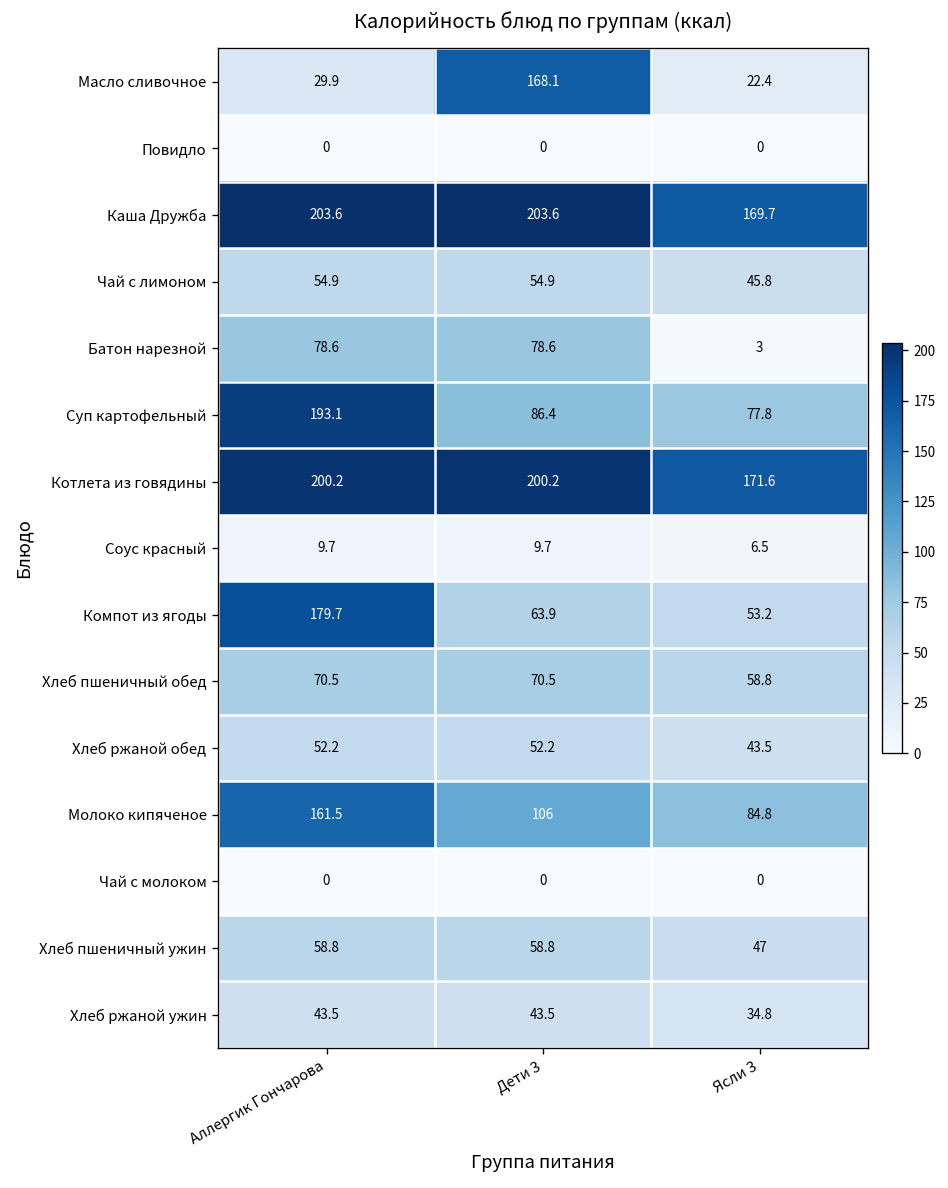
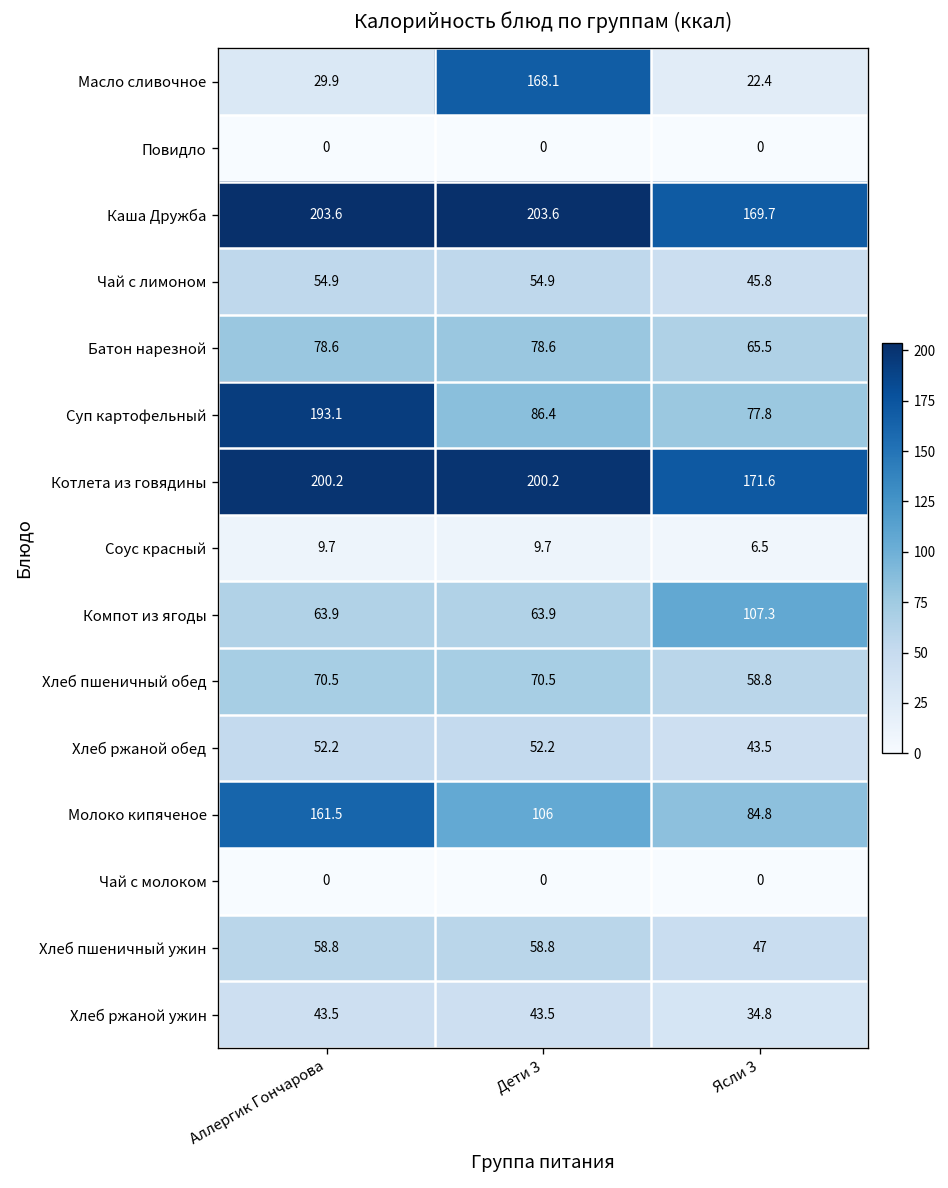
  {
    "Масло сливочное": {
      "Аллергик Гончарова": 29.9,
      "Дети 3": 168.1,
      "Ясли 3": 22.4
    },
    "Повидло": {
      "Аллергик Гончарова": 0,
      "Дети 3": 0,
      "Ясли 3": 0
    },
    "Каша Дружба": {
      "Аллергик Гончарова": 203.6,
      "Дети 3": 203.6,
      "Ясли 3": 169.7
    },
    "Чай с лимоном": {
      "Аллергик Гончарова": 54.9,
      "Дети 3": 54.9,
      "Ясли 3": 45.8
    },
    "Батон нарезной": {
      "Аллергик Гончарова": 78.6,
      "Дети 3": 78.6,
-     "Ясли 3": 3
+     "Ясли 3": 65.5
    },
    "Суп картофельный": {
      "Аллергик Гончарова": 193.1,
      "Дети 3": 86.4,
      "Ясли 3": 77.8
    },
    "Котлета из говядины": {
      "Аллергик Гончарова": 200.2,
      "Дети 3": 200.2,
      "Ясли 3": 171.6
    },
    "Соус красный": {
      "Аллергик Гончарова": 9.7,
      "Дети 3": 9.7,
      "Ясли 3": 6.5
    },
    "Компот из ягоды": {
-     "Аллергик Гончарова": 179.7,
+     "Аллергик Гончарова": 63.9,
      "Дети 3": 63.9,
-     "Ясли 3": 53.2
+     "Ясли 3": 107.3
    },
    "Хлеб пшеничный обед": {
      "Аллергик Гончарова": 70.5,
      "Дети 3": 70.5,
      "Ясли 3": 58.8
    },
    "Хлеб ржаной обед": {
      "Аллергик Гончарова": 52.2,
      "Дети 3": 52.2,
      "Ясли 3": 43.5
    },
    "Молоко кипяченое": {
      "Аллергик Гончарова": 161.5,
      "Дети 3": 106,
      "Ясли 3": 84.8
    },
    "Чай с молоком": {
      "Аллергик Гончарова": 0,
      "Дети 3": 0,
      "Ясли 3": 0
    },
    "Хлеб пшеничный ужин": {
      "Аллергик Гончарова": 58.8,
      "Дети 3": 58.8,
      "Ясли 3": 47
    },
    "Хлеб ржаной ужин": {
      "Аллергик Гончарова": 43.5,
      "Дети 3": 43.5,
      "Ясли 3": 34.8
    }
  }
